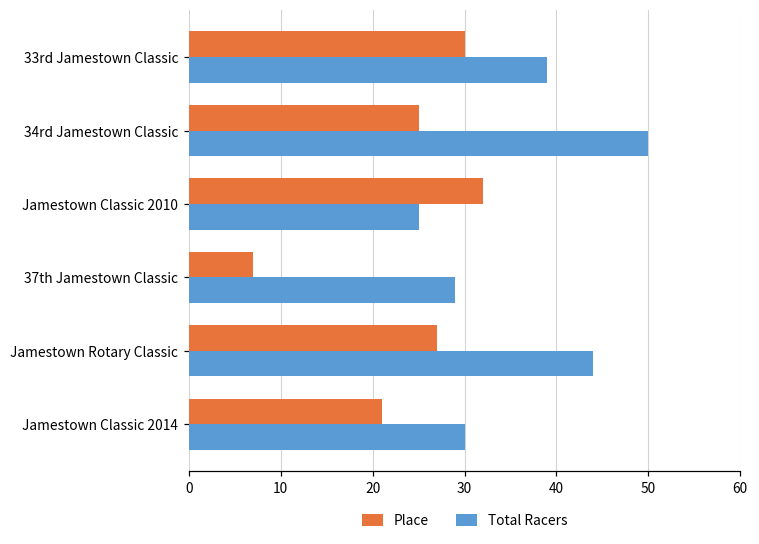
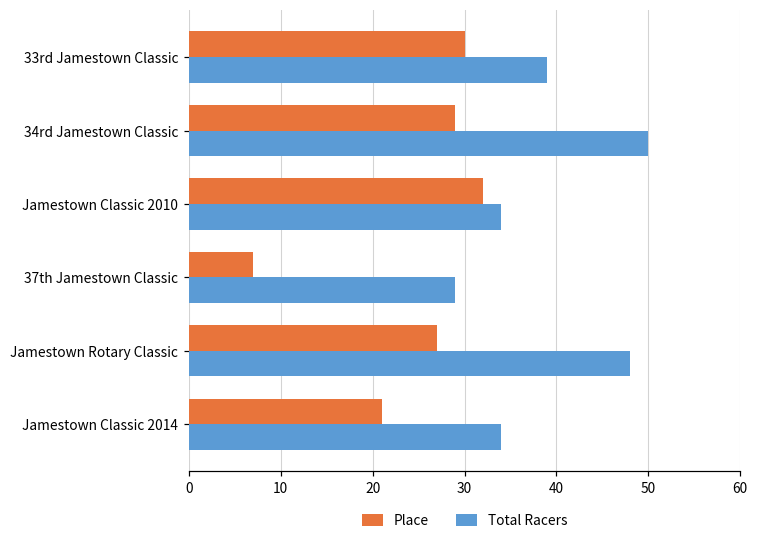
  {
    "Place": {
      "33rd Jamestown Classic": 30,
-     "34rd Jamestown Classic": 25,
+     "34rd Jamestown Classic": 29,
      "Jamestown Classic 2010": 32,
      "37th Jamestown Classic": 7,
      "Jamestown Rotary Classic": 27,
      "Jamestown Classic 2014": 21
    },
    "Total Racers": {
      "33rd Jamestown Classic": 39,
      "34rd Jamestown Classic": 50,
-     "Jamestown Classic 2010": 25,
+     "Jamestown Classic 2010": 34,
      "37th Jamestown Classic": 29,
-     "Jamestown Rotary Classic": 44,
-     "Jamestown Classic 2014": 30
+     "Jamestown Rotary Classic": 48,
+     "Jamestown Classic 2014": 34
    }
  }
